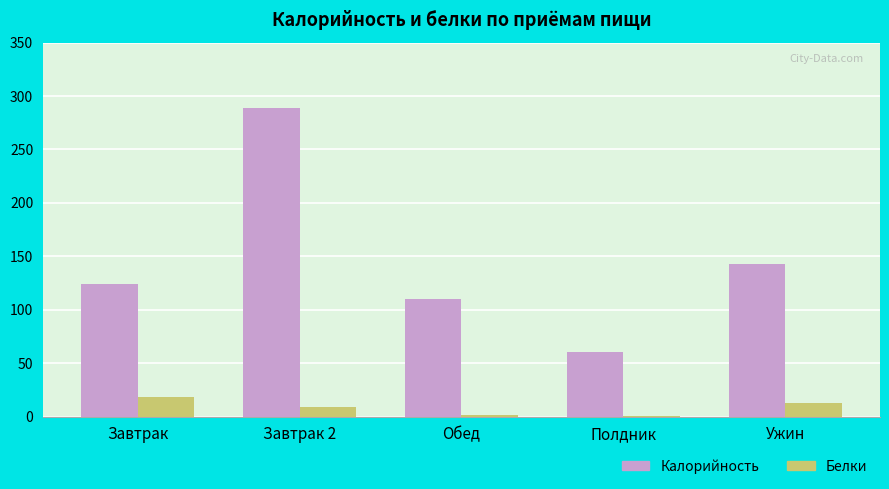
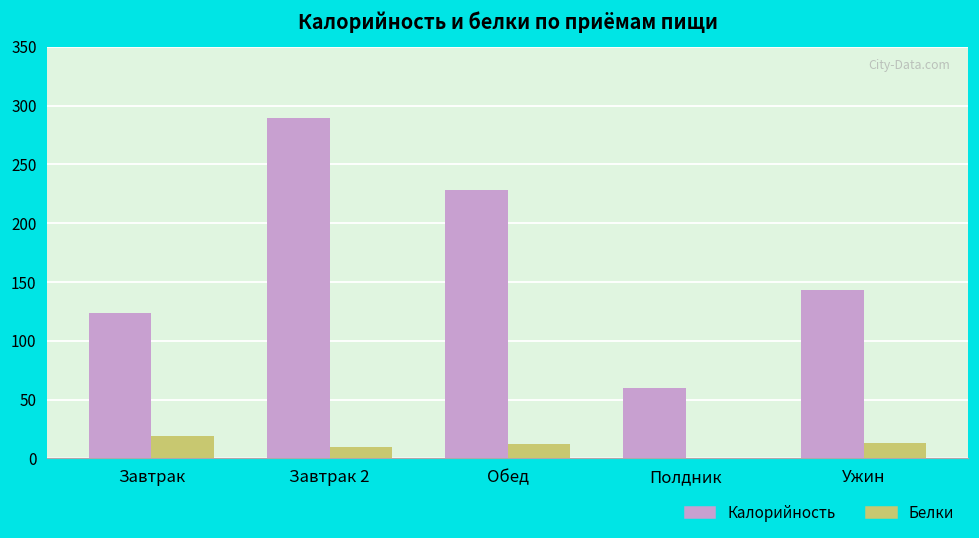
  {
    "Калорийность": {
      "Завтрак": 124,
      "Завтрак 2": 289,
-     "Обед": 110,
+     "Обед": 228,
      "Полдник": 60,
      "Ужин": 143
    },
    "Белки": {
      "Завтрак": 19,
      "Завтрак 2": 9,
-     "Обед": 2,
+     "Обед": 12,
      "Ужин": 13
    }
  }
